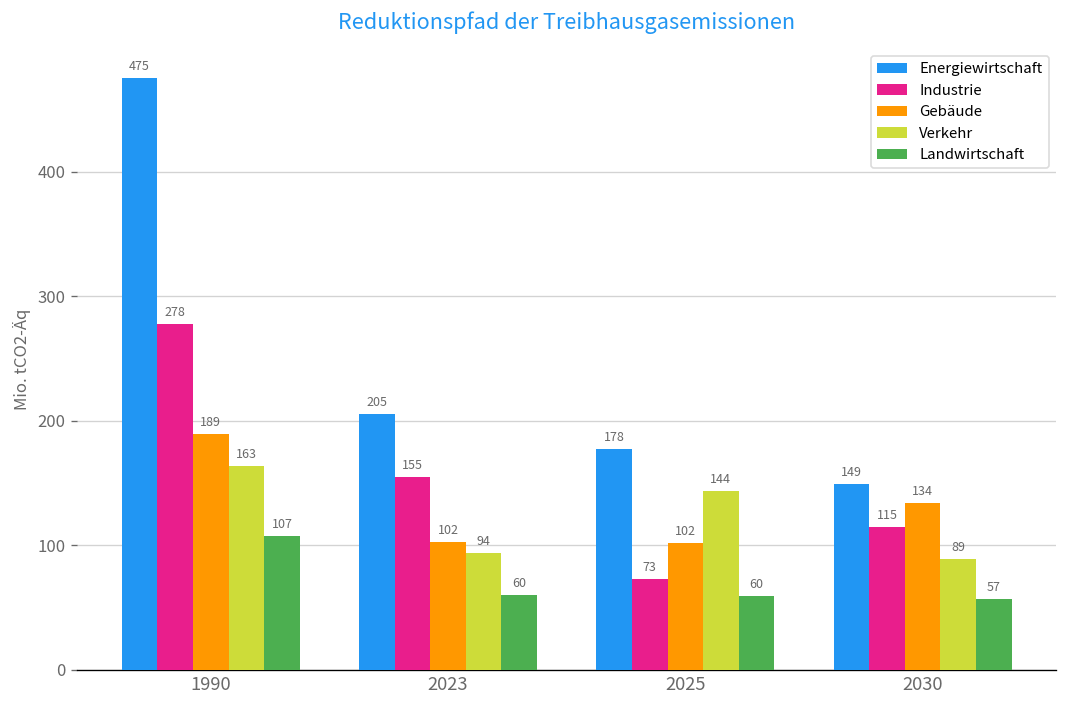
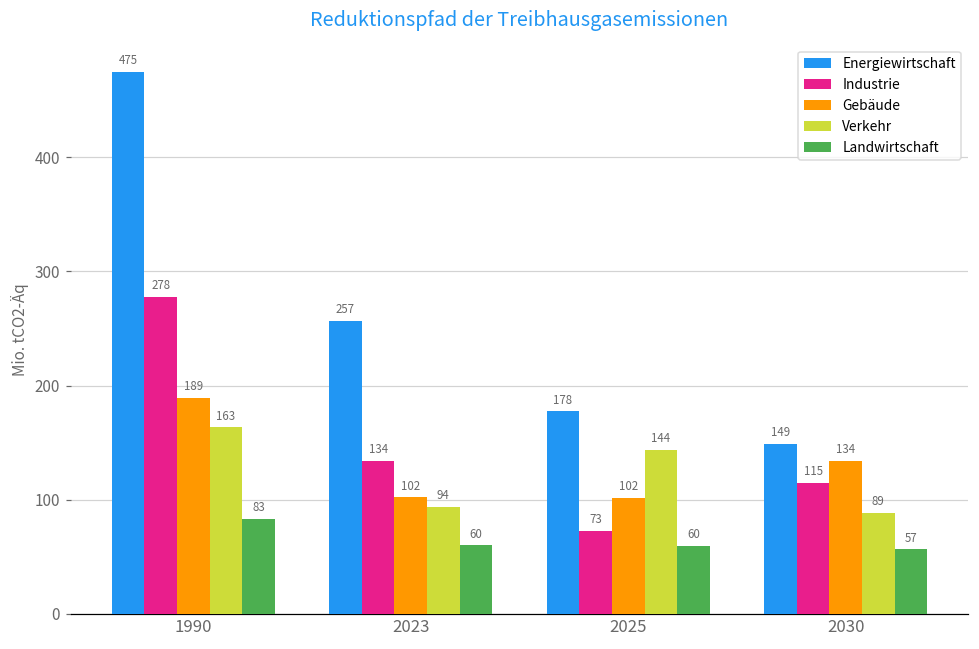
  {
    "Energiewirtschaft": {
      "1990": 475,
-     "2023": 205,
+     "2023": 257,
      "2025": 178,
      "2030": 149
    },
    "Industrie": {
      "1990": 278,
-     "2023": 155,
+     "2023": 134,
      "2025": 73,
      "2030": 115
    },
    "Gebäude": {
      "1990": 189,
      "2023": 102,
      "2025": 102,
      "2030": 134
    },
    "Verkehr": {
      "1990": 163,
      "2023": 94,
      "2025": 144,
      "2030": 89
    },
    "Landwirtschaft": {
-     "1990": 107,
+     "1990": 83,
      "2023": 60,
      "2025": 60,
      "2030": 57
    }
  }
